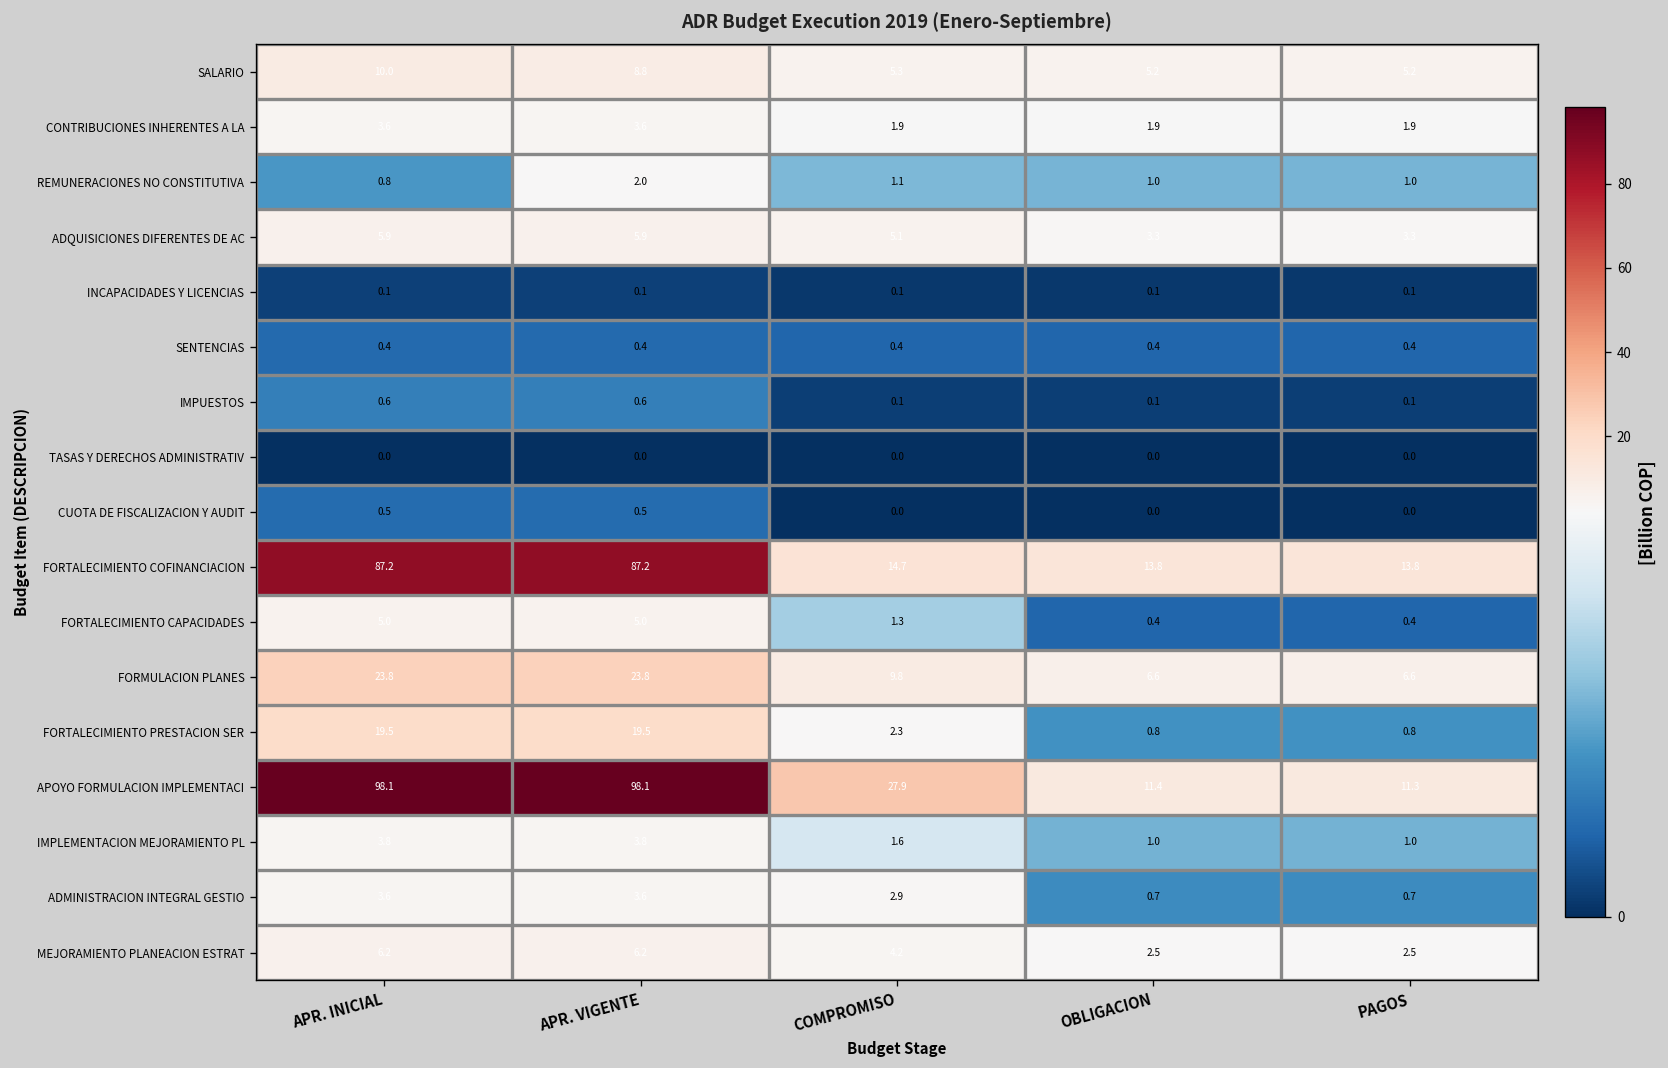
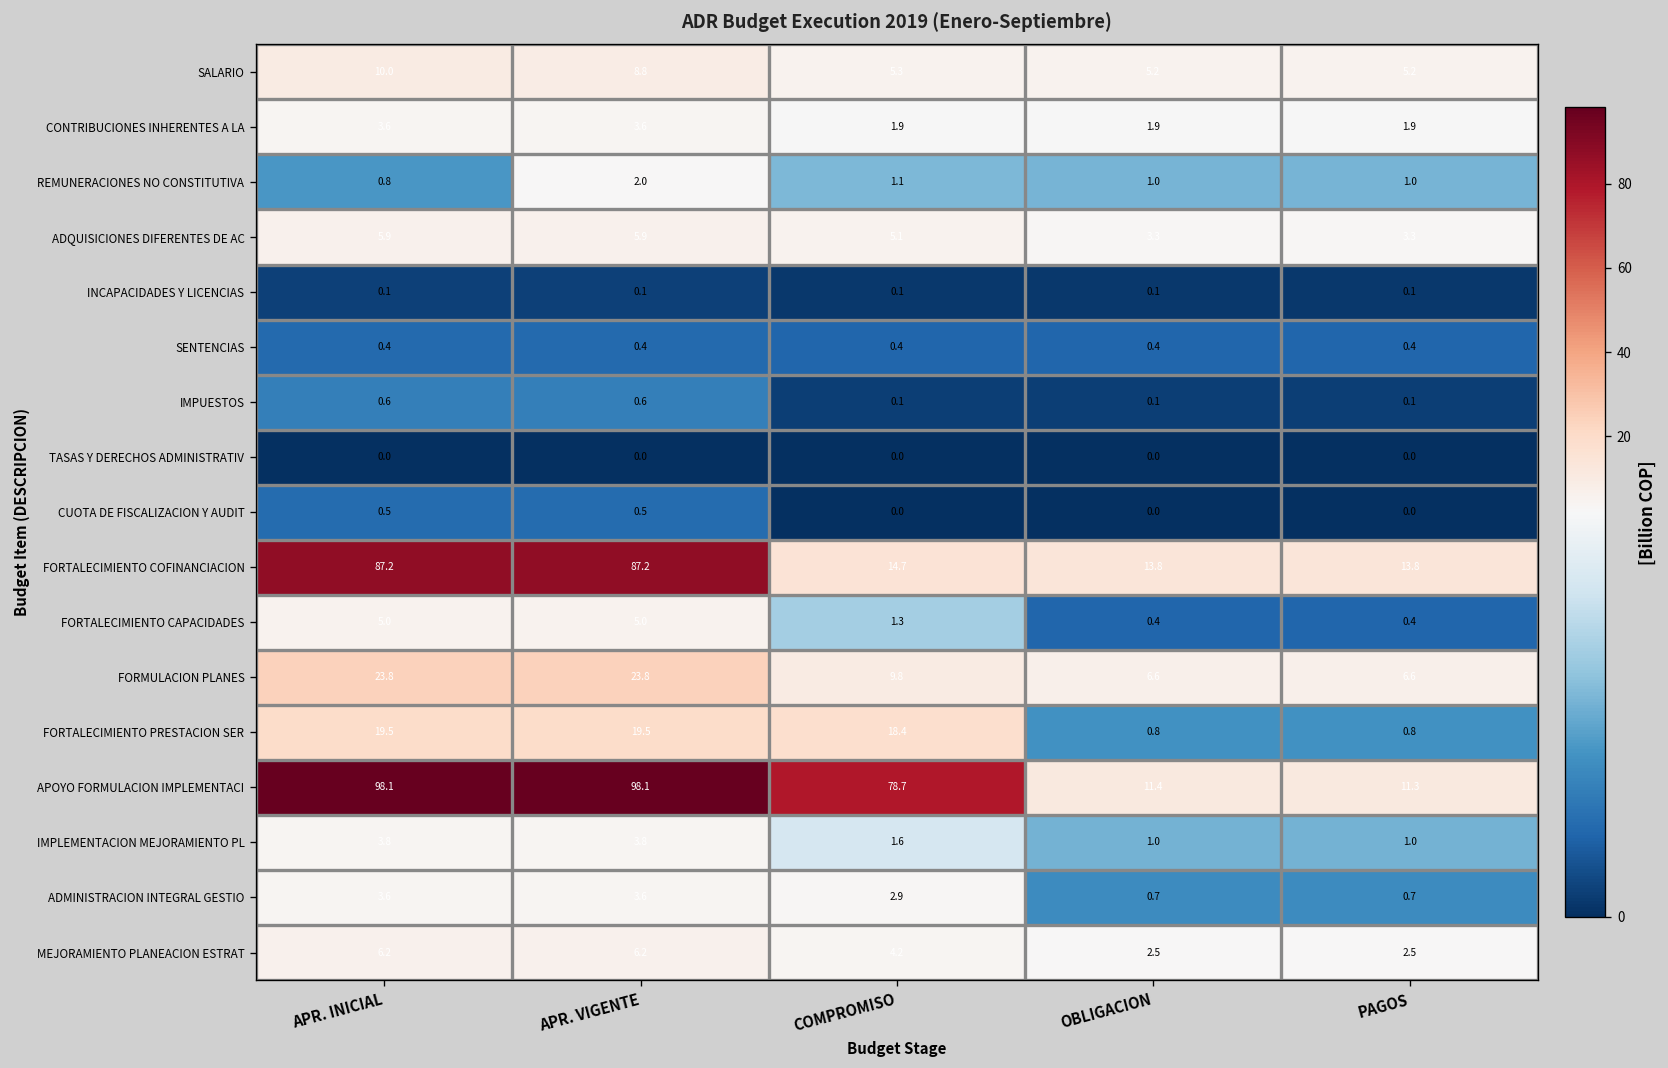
  {
    "CONTRIBUCIONES INHERENTES A LA": {
      "COMPROMISO": 1.9,
      "OBLIGACION": 1.9,
      "PAGOS": 1.9
    },
    "REMUNERACIONES NO CONSTITUTIVA": {
      "APR. INICIAL": 0.8,
      "APR. VIGENTE": 2.0,
      "COMPROMISO": 1.1,
      "OBLIGACION": 1.0,
      "PAGOS": 1.0
    },
    "INCAPACIDADES Y LICENCIAS": {
      "APR. INICIAL": 0.1,
      "APR. VIGENTE": 0.1,
      "COMPROMISO": 0.1,
      "OBLIGACION": 0.1,
      "PAGOS": 0.1
    },
    "SENTENCIAS": {
      "APR. INICIAL": 0.4,
      "APR. VIGENTE": 0.4,
      "COMPROMISO": 0.4,
      "OBLIGACION": 0.4,
      "PAGOS": 0.4
    },
    "IMPUESTOS": {
      "APR. INICIAL": 0.6,
      "APR. VIGENTE": 0.6,
      "COMPROMISO": 0.1,
      "OBLIGACION": 0.1,
      "PAGOS": 0.1
    },
    "TASAS Y DERECHOS ADMINISTRATIV": {
      "APR. INICIAL": 0.0,
      "APR. VIGENTE": 0.0,
      "COMPROMISO": 0.0,
      "OBLIGACION": 0.0,
      "PAGOS": 0.0
    },
    "CUOTA DE FISCALIZACION Y AUDIT": {
      "APR. INICIAL": 0.5,
      "APR. VIGENTE": 0.5,
      "COMPROMISO": 0.0,
      "OBLIGACION": 0.0,
      "PAGOS": 0.0
    },
    "FORTALECIMIENTO COFINANCIACION": {
      "APR. INICIAL": 87.2,
      "APR. VIGENTE": 87.2
    },
    "FORTALECIMIENTO CAPACIDADES": {
      "COMPROMISO": 1.3,
      "OBLIGACION": 0.4,
      "PAGOS": 0.4
    },
    "FORMULACION PLANES": {
      "APR. INICIAL": 23.8,
      "APR. VIGENTE": 23.8
    },
    "FORTALECIMIENTO PRESTACION SER": {
      "APR. INICIAL": 19.5,
      "APR. VIGENTE": 19.5,
-     "COMPROMISO": 2.3,
+     "COMPROMISO": 18.4,
      "OBLIGACION": 0.8,
      "PAGOS": 0.8
    },
    "APOYO FORMULACION IMPLEMENTACI": {
      "APR. INICIAL": 98.1,
      "APR. VIGENTE": 98.1,
-     "COMPROMISO": 27.9
+     "COMPROMISO": 78.7
    },
    "IMPLEMENTACION MEJORAMIENTO PL": {
      "COMPROMISO": 1.6,
      "OBLIGACION": 1.0,
      "PAGOS": 1.0
    },
    "ADMINISTRACION INTEGRAL GESTIO": {
      "COMPROMISO": 2.9,
      "OBLIGACION": 0.7,
      "PAGOS": 0.7
    },
    "MEJORAMIENTO PLANEACION ESTRAT": {
      "OBLIGACION": 2.5,
      "PAGOS": 2.5
    }
  }
